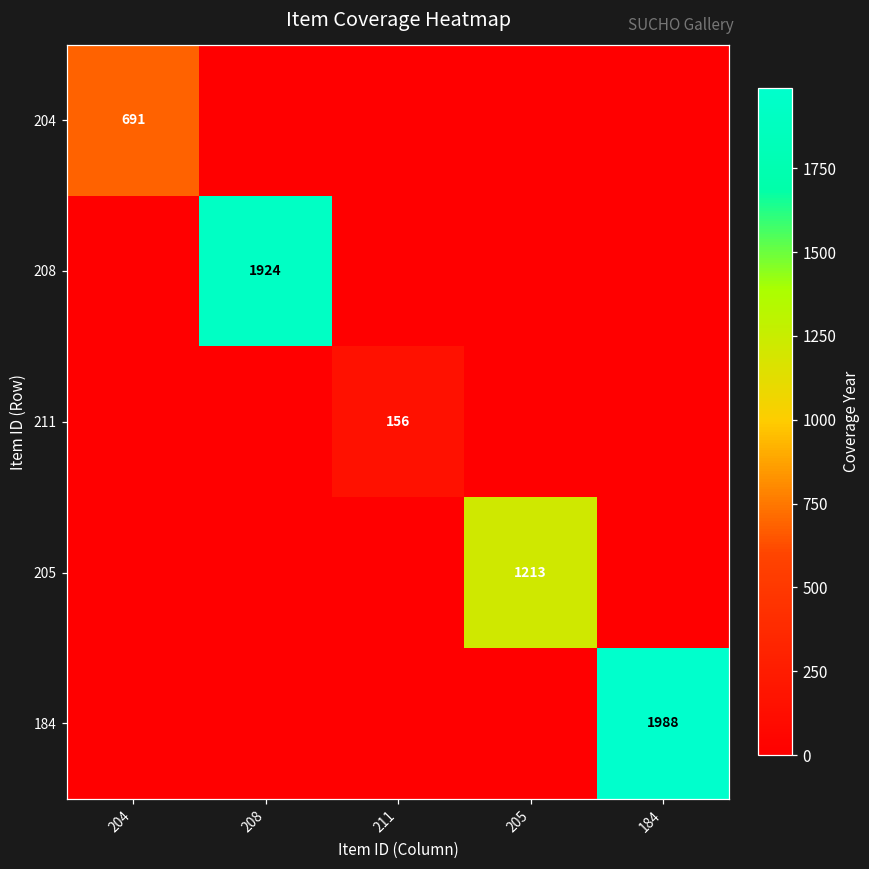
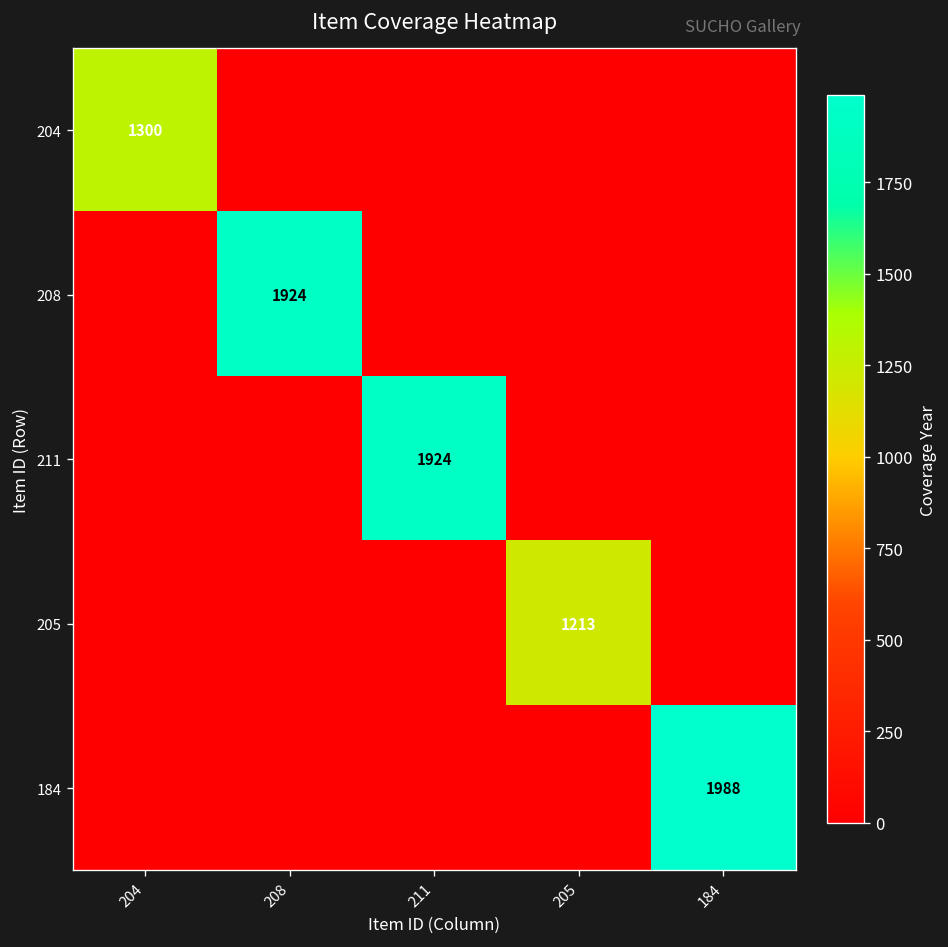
  {
    "204": {
-     "204": 691
+     "204": 1300
    },
    "208": {
      "208": 1924
    },
    "211": {
-     "211": 156
+     "211": 1924
    },
    "205": {
      "205": 1213
    },
    "184": {
      "184": 1988
    }
  }
